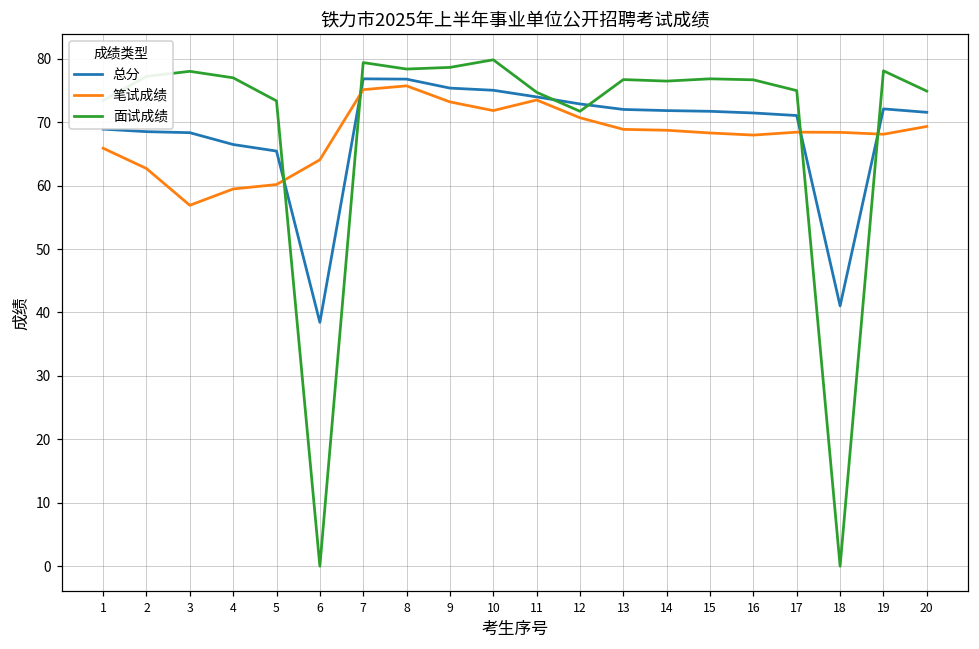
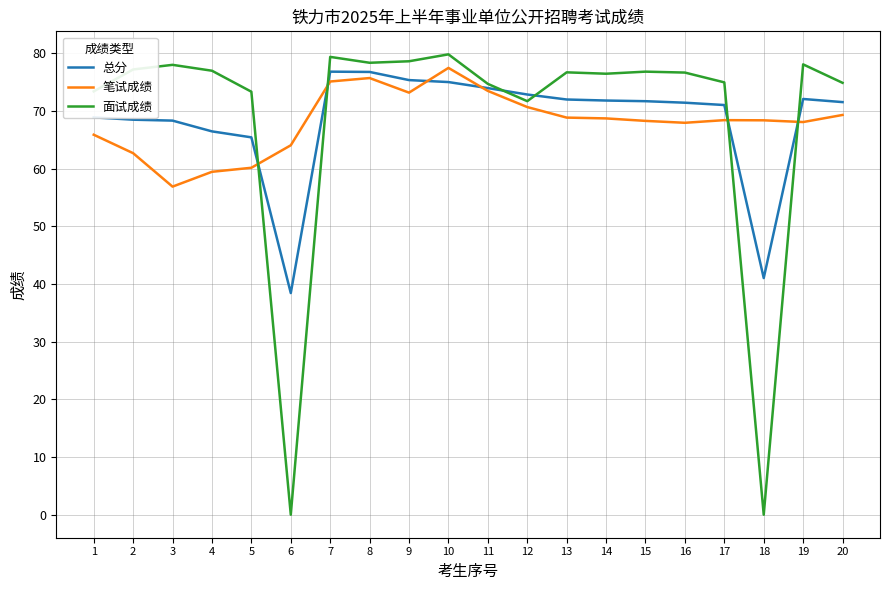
  {
    "总分": {
      "2": 69,
      "3": 68,
      "4": 66,
      "5": 65,
      "6": 38,
      "7": 77,
      "8": 77,
      "9": 75,
      "10": 75,
      "11": 74,
      "12": 73,
      "13": 72,
      "14": 72,
      "15": 72,
      "16": 71,
      "17": 71,
      "18": 41,
      "19": 72,
      "20": 72
    },
    "笔试成绩": {
      "1": 66,
      "2": 63,
      "3": 57,
      "4": 59,
      "5": 60,
      "6": 64,
      "7": 75,
      "8": 76,
      "9": 73,
-     "10": 72,
+     "10": 77,
      "11": 74,
      "12": 71,
      "13": 69,
      "14": 69,
      "15": 68,
      "16": 68,
      "17": 68,
      "18": 68,
      "19": 68,
      "20": 69
    },
    "面试成绩": {
      "3": 78,
      "4": 77,
      "5": 73,
      "6": 0,
      "7": 79,
      "8": 78,
      "9": 79,
      "10": 80,
      "11": 75,
      "12": 72,
      "13": 77,
      "14": 76,
      "15": 77,
      "16": 77,
      "17": 75,
      "18": 0,
      "19": 78,
      "20": 75
    }
  }
